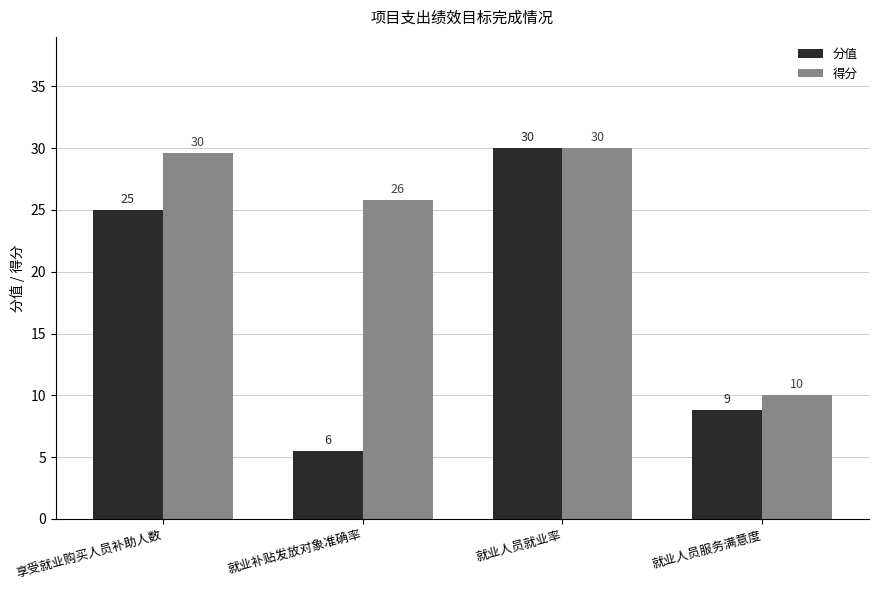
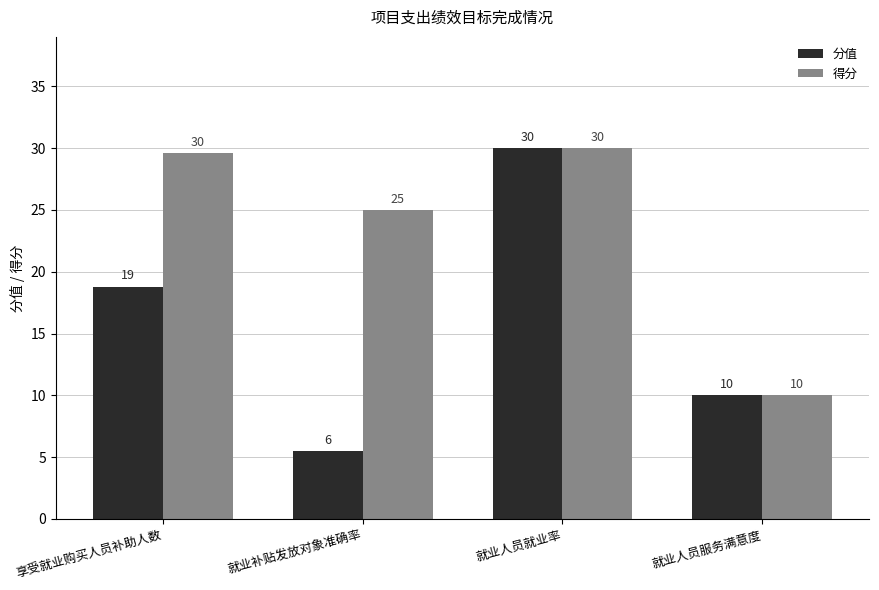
  {
    "分值": {
-     "享受就业购买人员补助人数": 25,
+     "享受就业购买人员补助人数": 19,
      "就业补贴发放对象准确率": 6,
      "就业人员就业率": 30,
-     "就业人员服务满意度": 9
+     "就业人员服务满意度": 10
    },
    "得分": {
      "享受就业购买人员补助人数": 30,
-     "就业补贴发放对象准确率": 26,
+     "就业补贴发放对象准确率": 25,
      "就业人员就业率": 30,
      "就业人员服务满意度": 10
    }
  }
